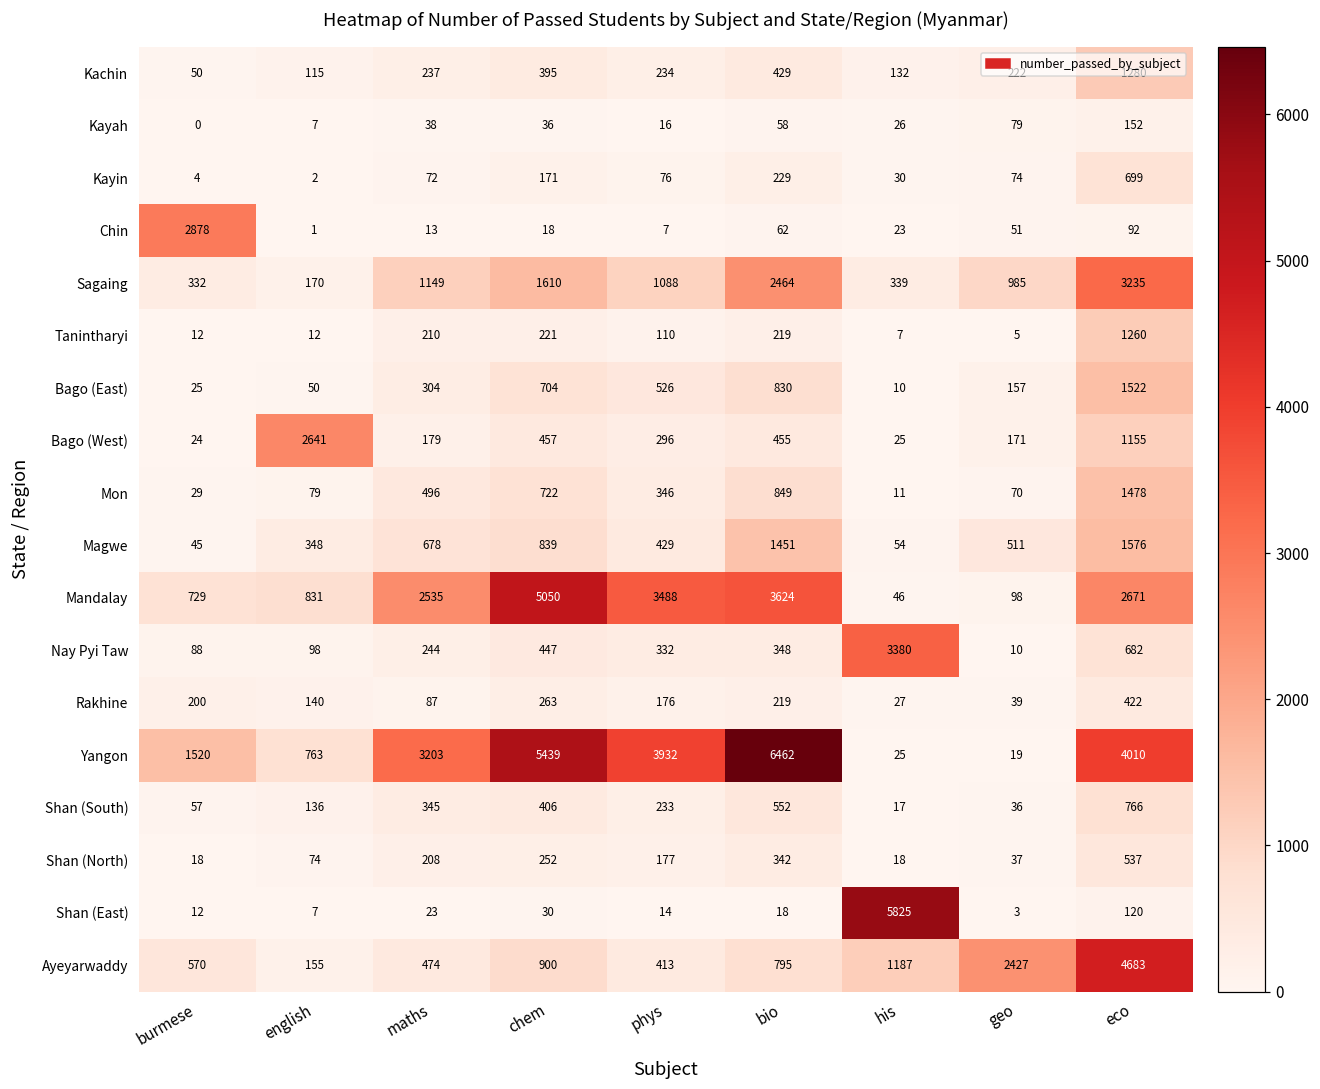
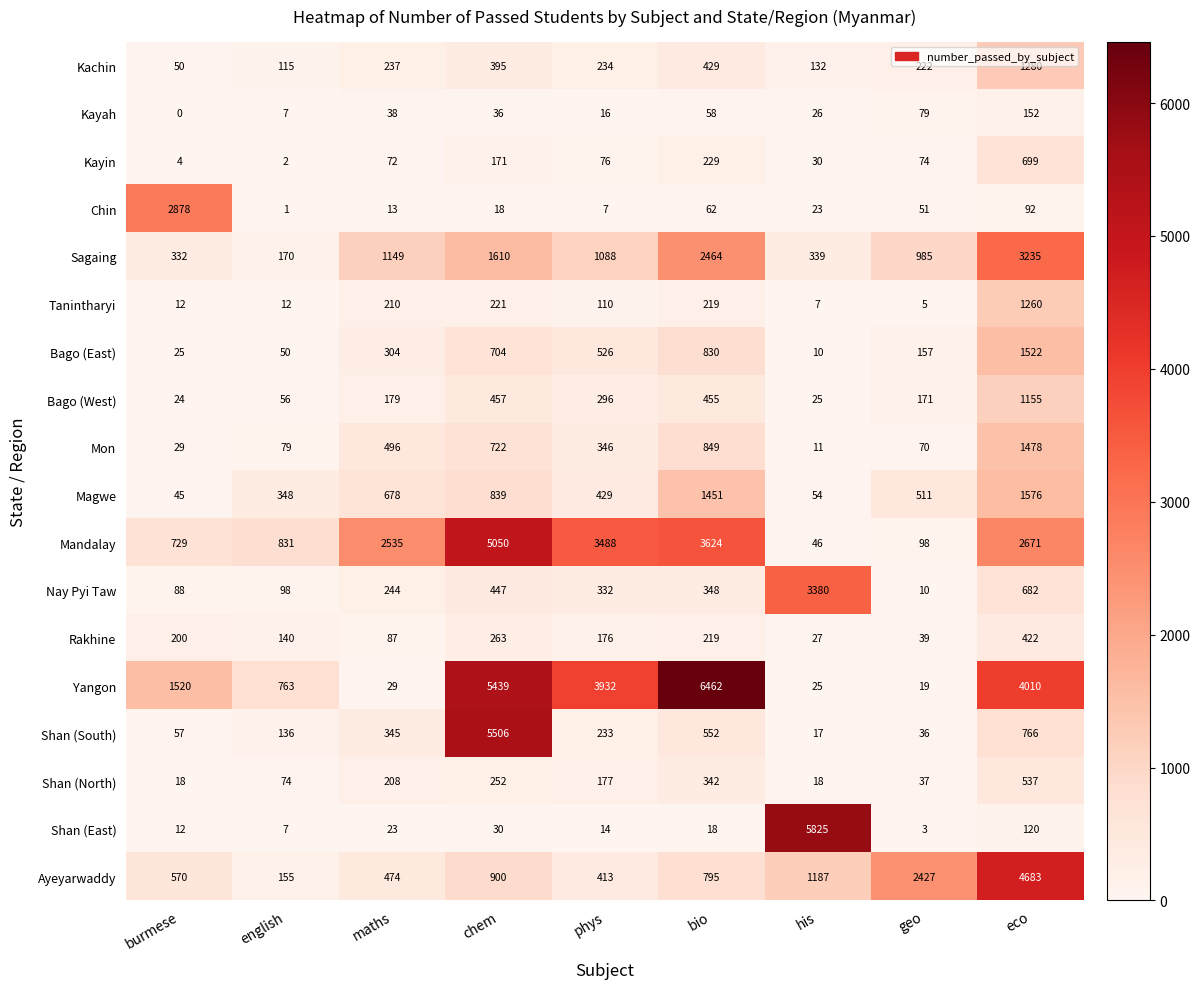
  {
    "Kachin": {
      "burmese": 50,
      "english": 115,
      "maths": 237,
      "chem": 395,
      "phys": 234,
      "bio": 429,
      "his": 132
    },
    "Kayah": {
      "burmese": 0,
      "english": 7,
      "maths": 38,
      "chem": 36,
      "phys": 16,
      "bio": 58,
      "his": 26,
      "geo": 79,
      "eco": 152
    },
    "Kayin": {
      "burmese": 4,
      "english": 2,
      "maths": 72,
      "chem": 171,
      "phys": 76,
      "bio": 229,
      "his": 30,
      "geo": 74,
      "eco": 699
    },
    "Chin": {
      "burmese": 2878,
      "english": 1,
      "maths": 13,
      "chem": 18,
      "phys": 7,
      "bio": 62,
      "his": 23,
      "geo": 51,
      "eco": 92
    },
    "Sagaing": {
      "burmese": 332,
      "english": 170,
      "maths": 1149,
      "chem": 1610,
      "phys": 1088,
      "bio": 2464,
      "his": 339,
      "geo": 985,
      "eco": 3235
    },
    "Tanintharyi": {
      "burmese": 12,
      "english": 12,
      "maths": 210,
      "chem": 221,
      "phys": 110,
      "bio": 219,
      "his": 7,
      "geo": 5,
      "eco": 1260
    },
    "Bago (East)": {
      "burmese": 25,
      "english": 50,
      "maths": 304,
      "chem": 704,
      "phys": 526,
      "bio": 830,
      "his": 10,
      "geo": 157,
      "eco": 1522
    },
    "Bago (West)": {
      "burmese": 24,
-     "english": 2641,
+     "english": 56,
      "maths": 179,
      "chem": 457,
      "phys": 296,
      "bio": 455,
      "his": 25,
      "geo": 171,
      "eco": 1155
    },
    "Mon": {
      "burmese": 29,
      "english": 79,
      "maths": 496,
      "chem": 722,
      "phys": 346,
      "bio": 849,
      "his": 11,
      "geo": 70,
      "eco": 1478
    },
    "Magwe": {
      "burmese": 45,
      "english": 348,
      "maths": 678,
      "chem": 839,
      "phys": 429,
      "bio": 1451,
      "his": 54,
      "geo": 511,
      "eco": 1576
    },
    "Mandalay": {
      "burmese": 729,
      "english": 831,
      "maths": 2535,
      "chem": 5050,
      "phys": 3488,
      "bio": 3624,
      "his": 46,
      "geo": 98,
      "eco": 2671
    },
    "Nay Pyi Taw": {
      "burmese": 88,
      "english": 98,
      "maths": 244,
      "chem": 447,
      "phys": 332,
      "bio": 348,
      "his": 3380,
      "geo": 10,
      "eco": 682
    },
    "Rakhine": {
      "burmese": 200,
      "english": 140,
      "maths": 87,
      "chem": 263,
      "phys": 176,
      "bio": 219,
      "his": 27,
      "geo": 39,
      "eco": 422
    },
    "Yangon": {
      "burmese": 1520,
      "english": 763,
-     "maths": 3203,
+     "maths": 29,
      "chem": 5439,
      "phys": 3932,
      "bio": 6462,
      "his": 25,
      "geo": 19,
      "eco": 4010
    },
    "Shan (South)": {
      "burmese": 57,
      "english": 136,
      "maths": 345,
-     "chem": 406,
+     "chem": 5506,
      "phys": 233,
      "bio": 552,
      "his": 17,
      "geo": 36,
      "eco": 766
    },
    "Shan (North)": {
      "burmese": 18,
      "english": 74,
      "maths": 208,
      "chem": 252,
      "phys": 177,
      "bio": 342,
      "his": 18,
      "geo": 37,
      "eco": 537
    },
    "Shan (East)": {
      "burmese": 12,
      "english": 7,
      "maths": 23,
      "chem": 30,
      "phys": 14,
      "bio": 18,
      "his": 5825,
      "geo": 3,
      "eco": 120
    },
    "Ayeyarwaddy": {
      "burmese": 570,
      "english": 155,
      "maths": 474,
      "chem": 900,
      "phys": 413,
      "bio": 795,
      "his": 1187,
      "geo": 2427,
      "eco": 4683
    }
  }
